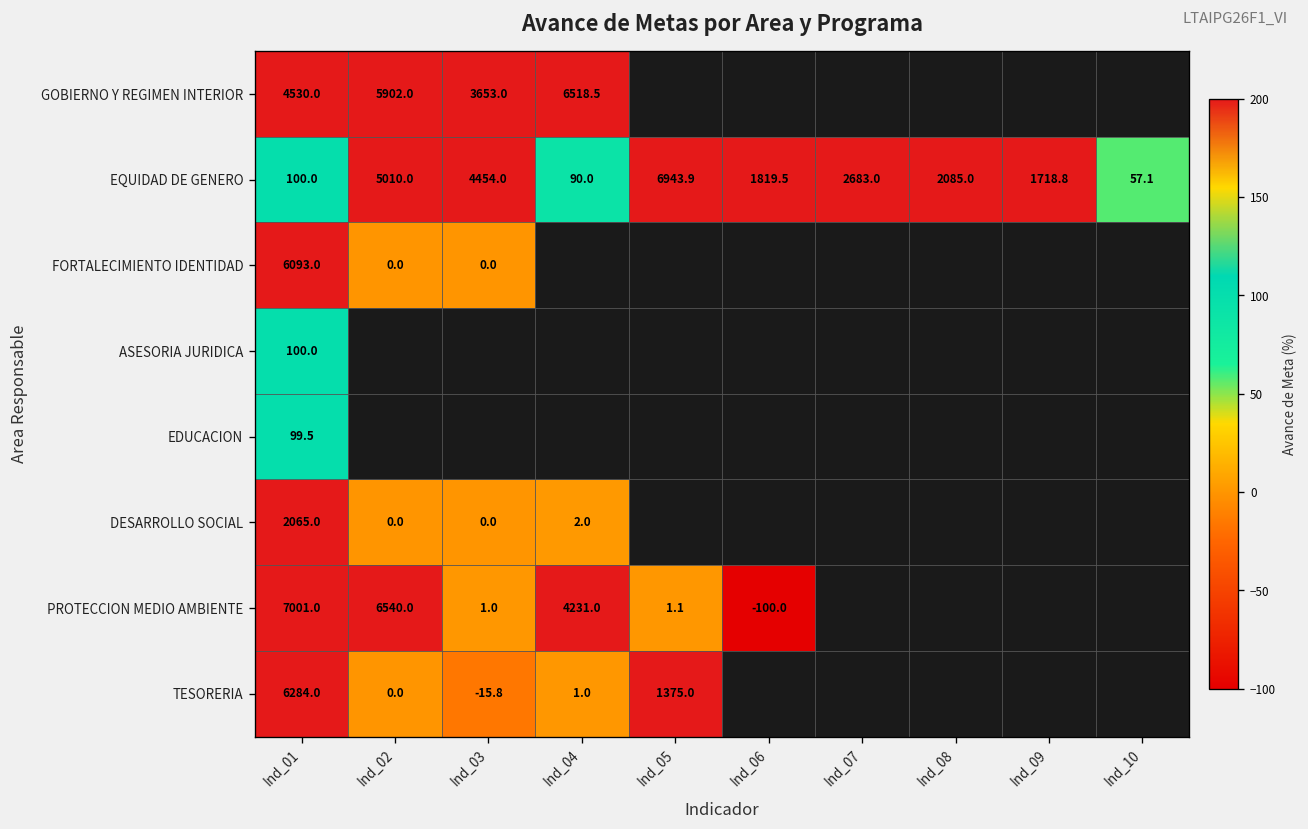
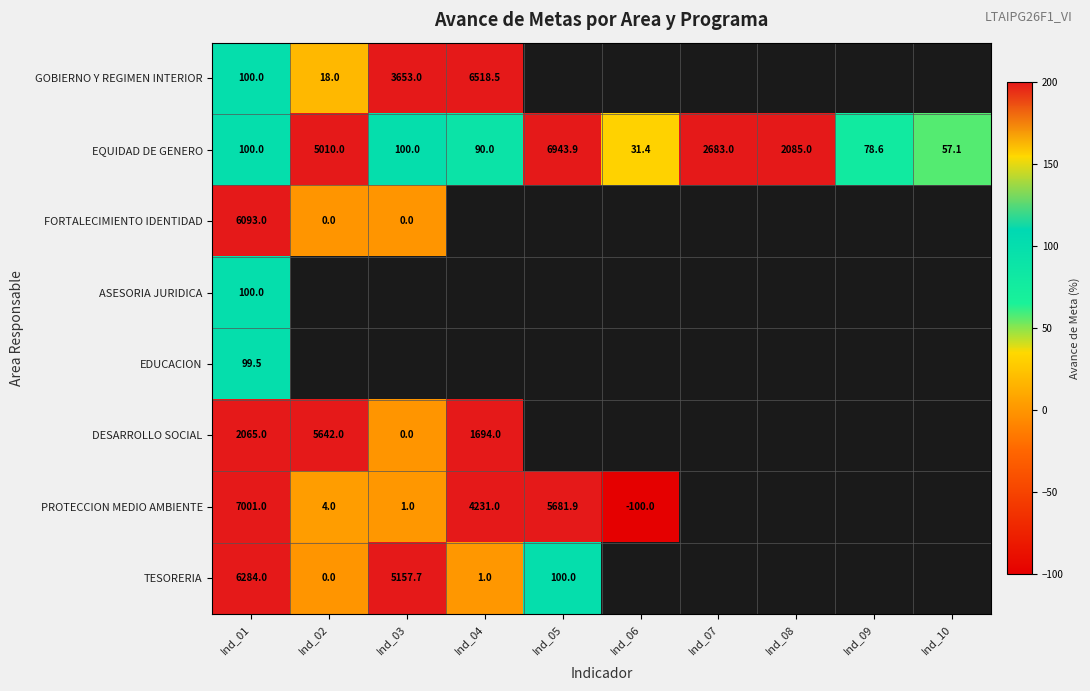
  {
    "GOBIERNO Y REGIMEN INTERIOR": {
-     "Ind_01": 4530.0,
-     "Ind_02": 5902.0,
+     "Ind_01": 100.0,
+     "Ind_02": 18.0,
      "Ind_03": 3653.0,
      "Ind_04": 6518.5
    },
    "EQUIDAD DE GENERO": {
      "Ind_01": 100.0,
      "Ind_02": 5010.0,
-     "Ind_03": 4454.0,
+     "Ind_03": 100.0,
      "Ind_04": 90.0,
      "Ind_05": 6943.9,
-     "Ind_06": 1819.5,
+     "Ind_06": 31.4,
      "Ind_07": 2683.0,
      "Ind_08": 2085.0,
-     "Ind_09": 1718.8,
+     "Ind_09": 78.6,
      "Ind_10": 57.1
    },
    "FORTALECIMIENTO IDENTIDAD": {
      "Ind_01": 6093.0,
      "Ind_02": 0.0,
      "Ind_03": 0.0
    },
    "ASESORIA JURIDICA": {
      "Ind_01": 100.0
    },
    "EDUCACION": {
      "Ind_01": 99.5
    },
    "DESARROLLO SOCIAL": {
      "Ind_01": 2065.0,
-     "Ind_02": 0.0,
+     "Ind_02": 5642.0,
      "Ind_03": 0.0,
-     "Ind_04": 2.0
+     "Ind_04": 1694.0
    },
    "PROTECCION MEDIO AMBIENTE": {
      "Ind_01": 7001.0,
-     "Ind_02": 6540.0,
+     "Ind_02": 4.0,
      "Ind_03": 1.0,
      "Ind_04": 4231.0,
-     "Ind_05": 1.1,
+     "Ind_05": 5681.9,
      "Ind_06": -100.0
    },
    "TESORERIA": {
      "Ind_01": 6284.0,
      "Ind_02": 0.0,
-     "Ind_03": -15.8,
+     "Ind_03": 5157.7,
      "Ind_04": 1.0,
-     "Ind_05": 1375.0
+     "Ind_05": 100.0
    }
  }
